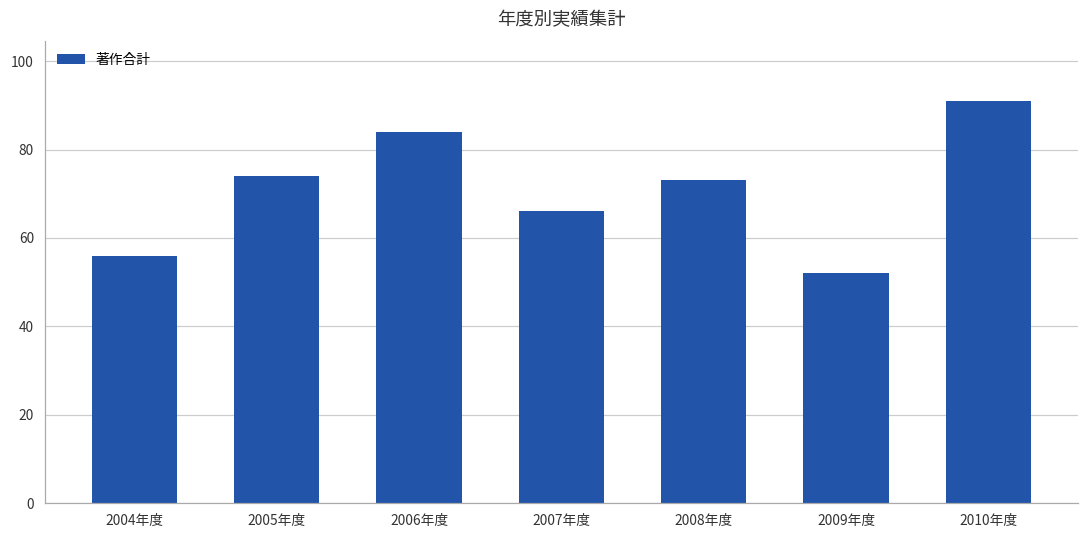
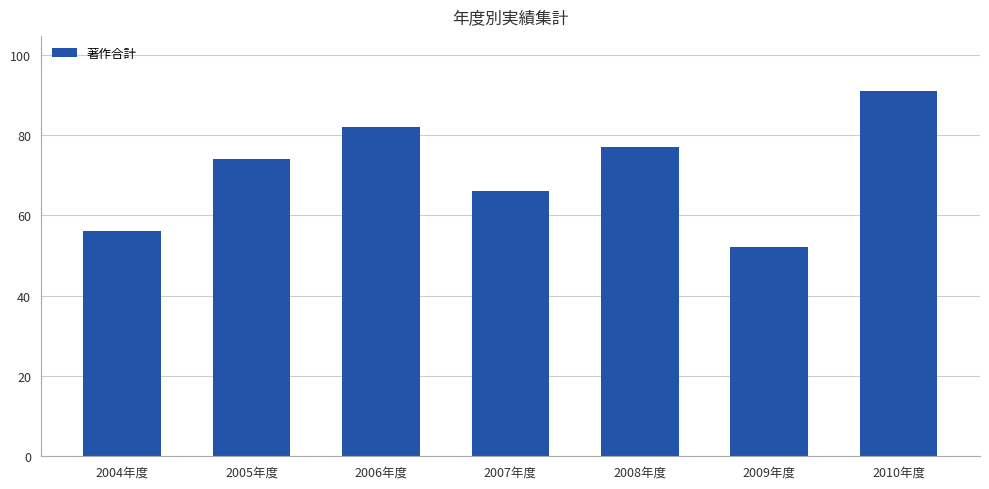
  {
    "2004年度": 56,
    "2005年度": 74,
-   "2006年度": 84,
+   "2006年度": 82,
    "2007年度": 66,
-   "2008年度": 73,
+   "2008年度": 77,
    "2009年度": 52,
    "2010年度": 91
  }
